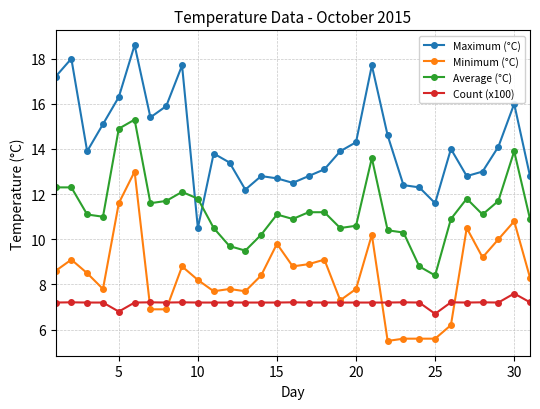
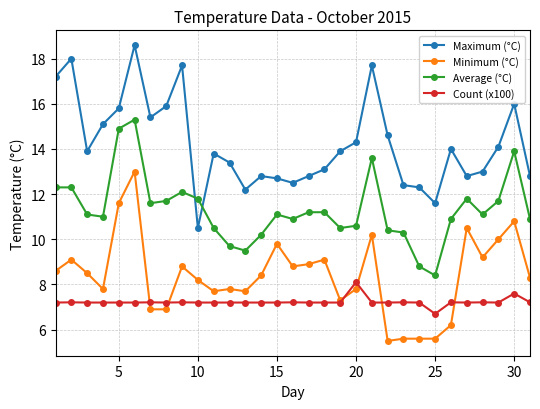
  {
    "Maximum (°C)": {
-     "5": 16.3,
+     "5": 15.8,
      "10": 10.5,
      "15": 12.7,
      "20": 14.3,
      "25": 11.6,
      "30": 16.0
    },
    "Minimum (°C)": {
      "5": 11.6,
      "10": 8.2,
      "15": 9.8,
      "20": 7.8,
      "25": 5.6,
      "30": 10.8
    },
    "Average (°C)": {
      "5": 14.9,
      "10": 11.8,
      "15": 11.1,
      "20": 10.6,
      "25": 8.4,
      "30": 13.9
    },
    "Count (x100)": {
-     "5": 6.8,
+     "5": 7.2,
      "10": 7.2,
      "15": 7.2,
-     "20": 7.2,
+     "20": 8.1,
      "25": 6.7,
      "30": 7.6
    }
  }
